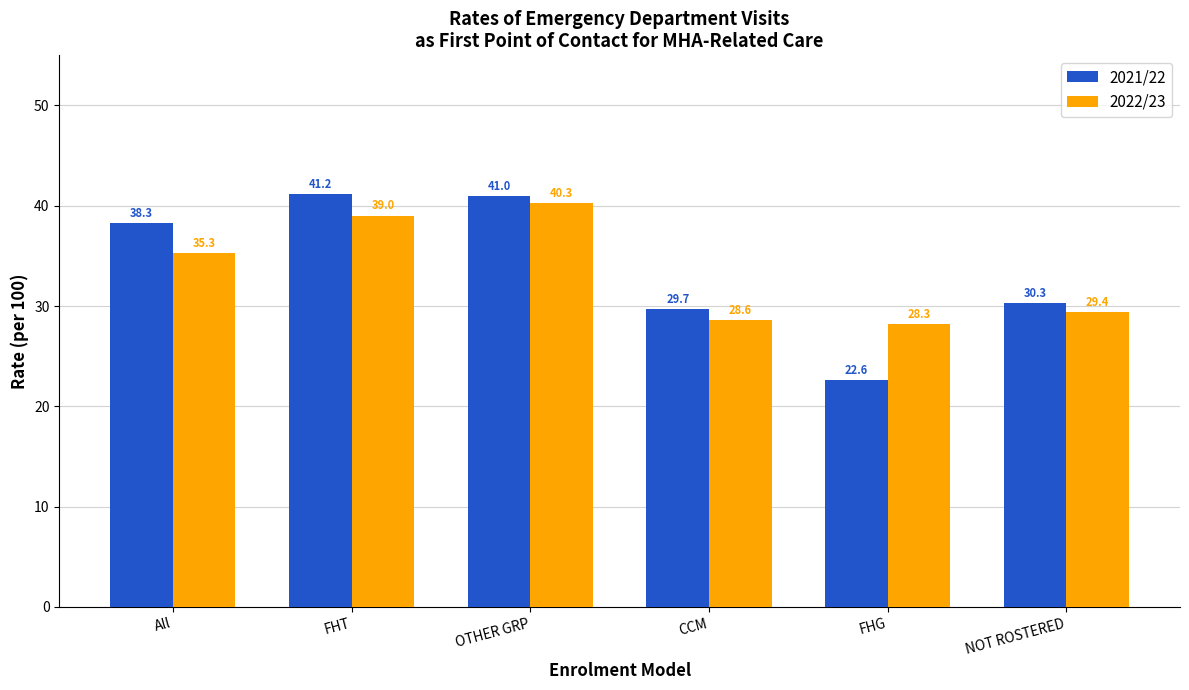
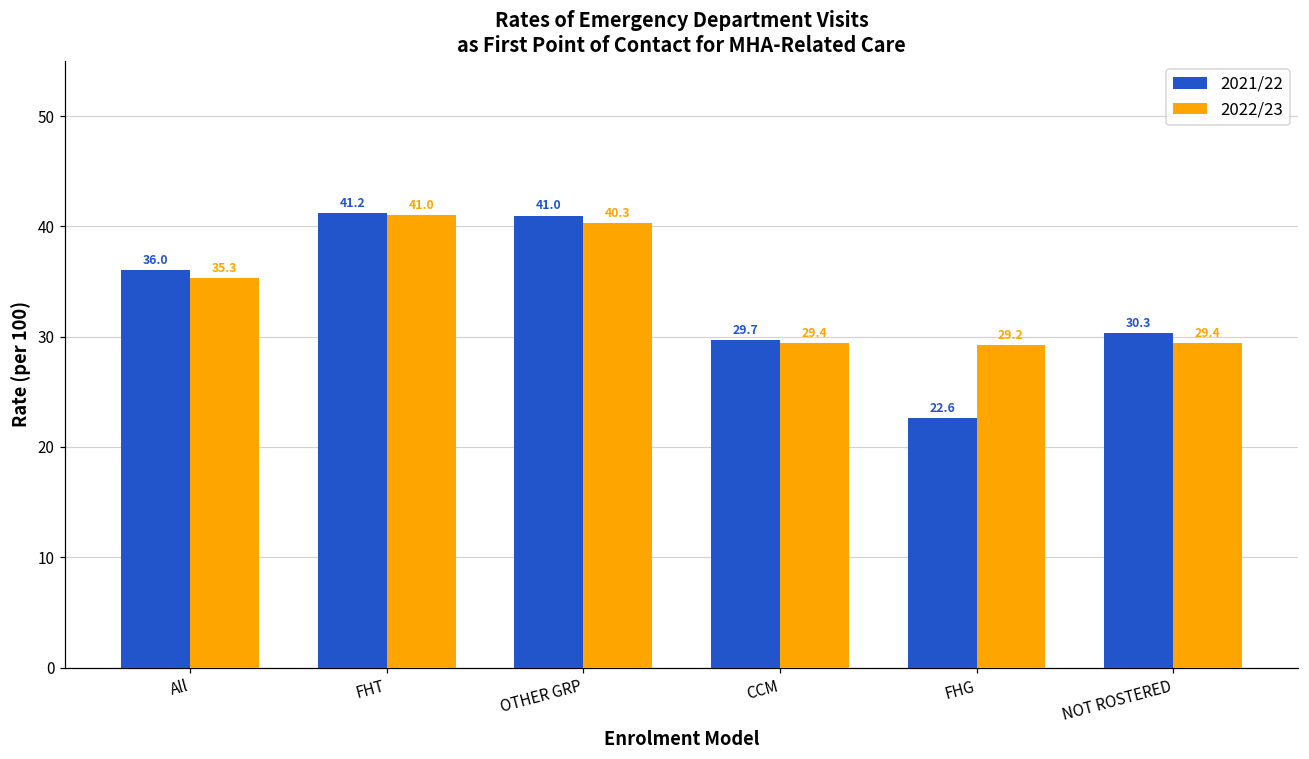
  {
    "2021/22": {
-     "All": 38.3,
+     "All": 36.0,
      "FHT": 41.2,
      "OTHER GRP": 41.0,
      "CCM": 29.7,
      "FHG": 22.6,
      "NOT ROSTERED": 30.3
    },
    "2022/23": {
      "All": 35.3,
-     "FHT": 39.0,
+     "FHT": 41.0,
      "OTHER GRP": 40.3,
-     "CCM": 28.6,
-     "FHG": 28.3,
+     "CCM": 29.4,
+     "FHG": 29.2,
      "NOT ROSTERED": 29.4
    }
  }
